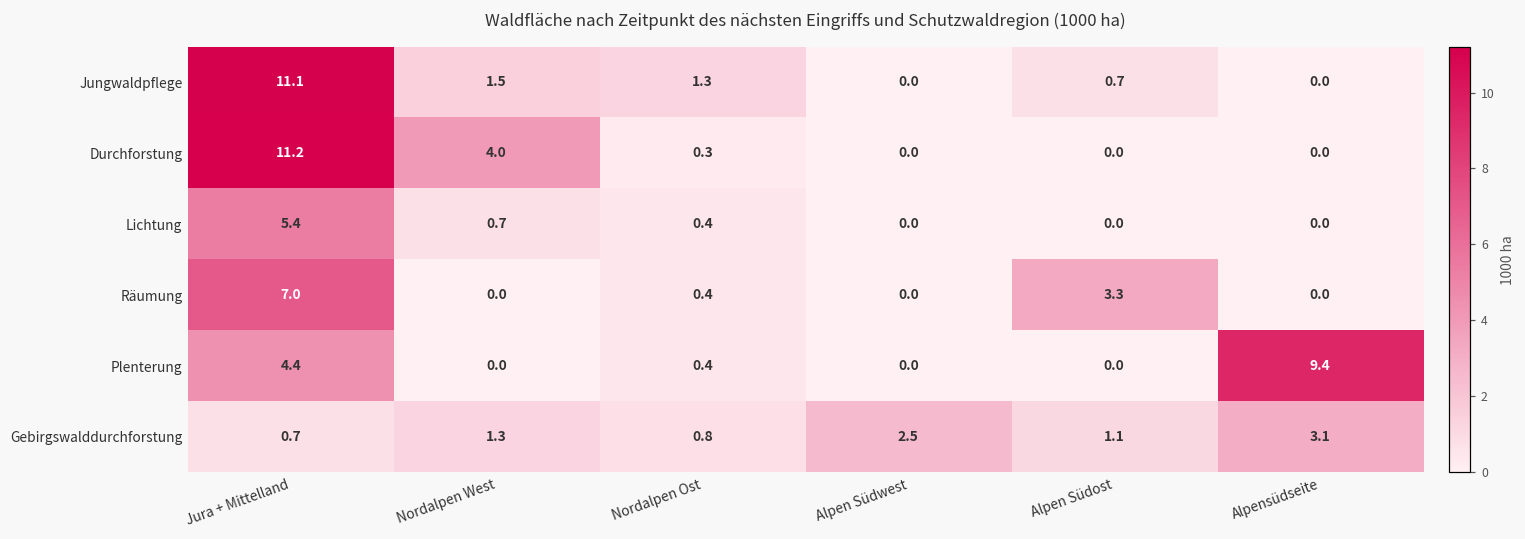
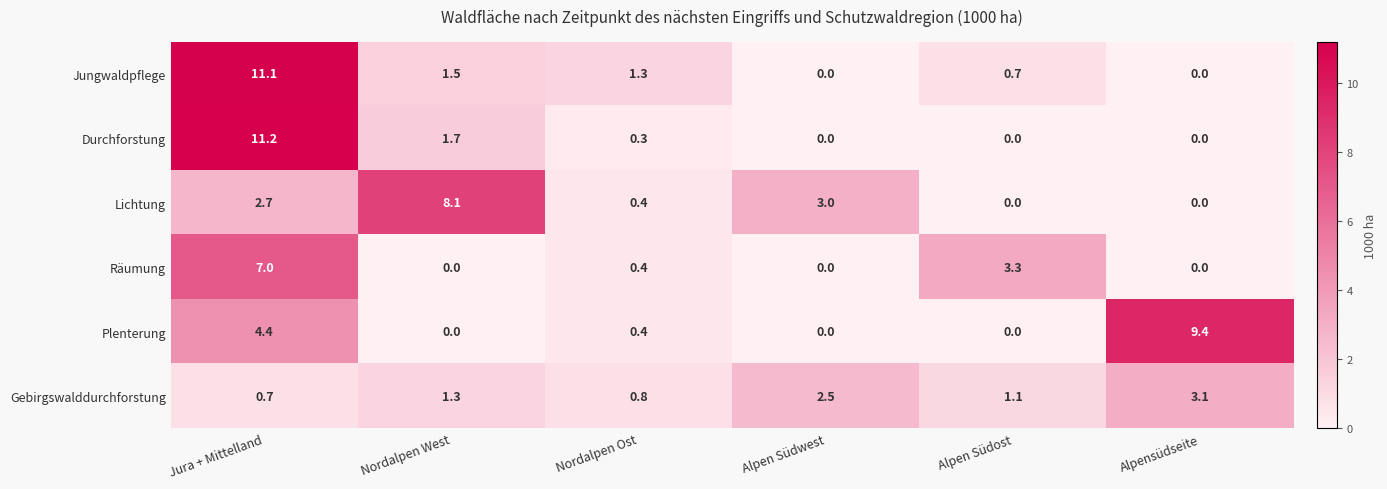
  {
    "Jungwaldpflege": {
      "Jura + Mittelland": 11.1,
      "Nordalpen West": 1.5,
      "Nordalpen Ost": 1.3,
      "Alpen Südwest": 0.0,
      "Alpen Südost": 0.7,
      "Alpensüdseite": 0.0
    },
    "Durchforstung": {
      "Jura + Mittelland": 11.2,
-     "Nordalpen West": 4.0,
+     "Nordalpen West": 1.7,
      "Nordalpen Ost": 0.3,
      "Alpen Südwest": 0.0,
      "Alpen Südost": 0.0,
      "Alpensüdseite": 0.0
    },
    "Lichtung": {
-     "Jura + Mittelland": 5.4,
-     "Nordalpen West": 0.7,
+     "Jura + Mittelland": 2.7,
+     "Nordalpen West": 8.1,
      "Nordalpen Ost": 0.4,
-     "Alpen Südwest": 0.0,
+     "Alpen Südwest": 3.0,
      "Alpen Südost": 0.0,
      "Alpensüdseite": 0.0
    },
    "Räumung": {
      "Jura + Mittelland": 7.0,
      "Nordalpen West": 0.0,
      "Nordalpen Ost": 0.4,
      "Alpen Südwest": 0.0,
      "Alpen Südost": 3.3,
      "Alpensüdseite": 0.0
    },
    "Plenterung": {
      "Jura + Mittelland": 4.4,
      "Nordalpen West": 0.0,
      "Nordalpen Ost": 0.4,
      "Alpen Südwest": 0.0,
      "Alpen Südost": 0.0,
      "Alpensüdseite": 9.4
    },
    "Gebirgswalddurchforstung": {
      "Jura + Mittelland": 0.7,
      "Nordalpen West": 1.3,
      "Nordalpen Ost": 0.8,
      "Alpen Südwest": 2.5,
      "Alpen Südost": 1.1,
      "Alpensüdseite": 3.1
    }
  }
